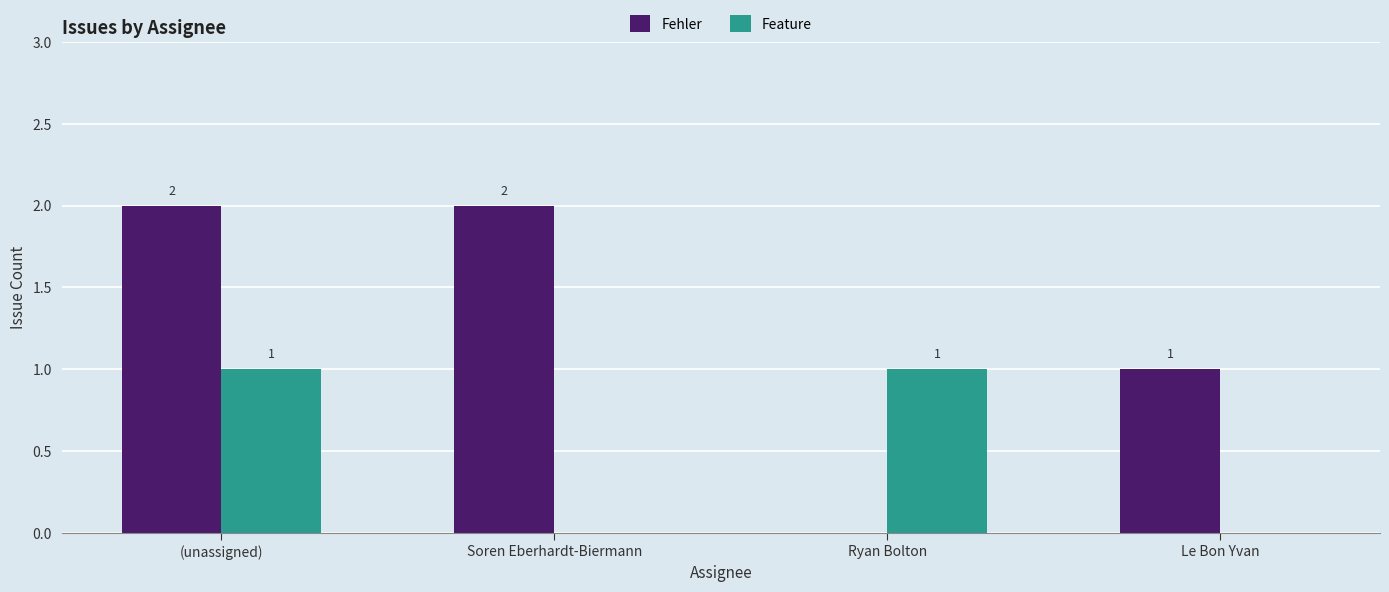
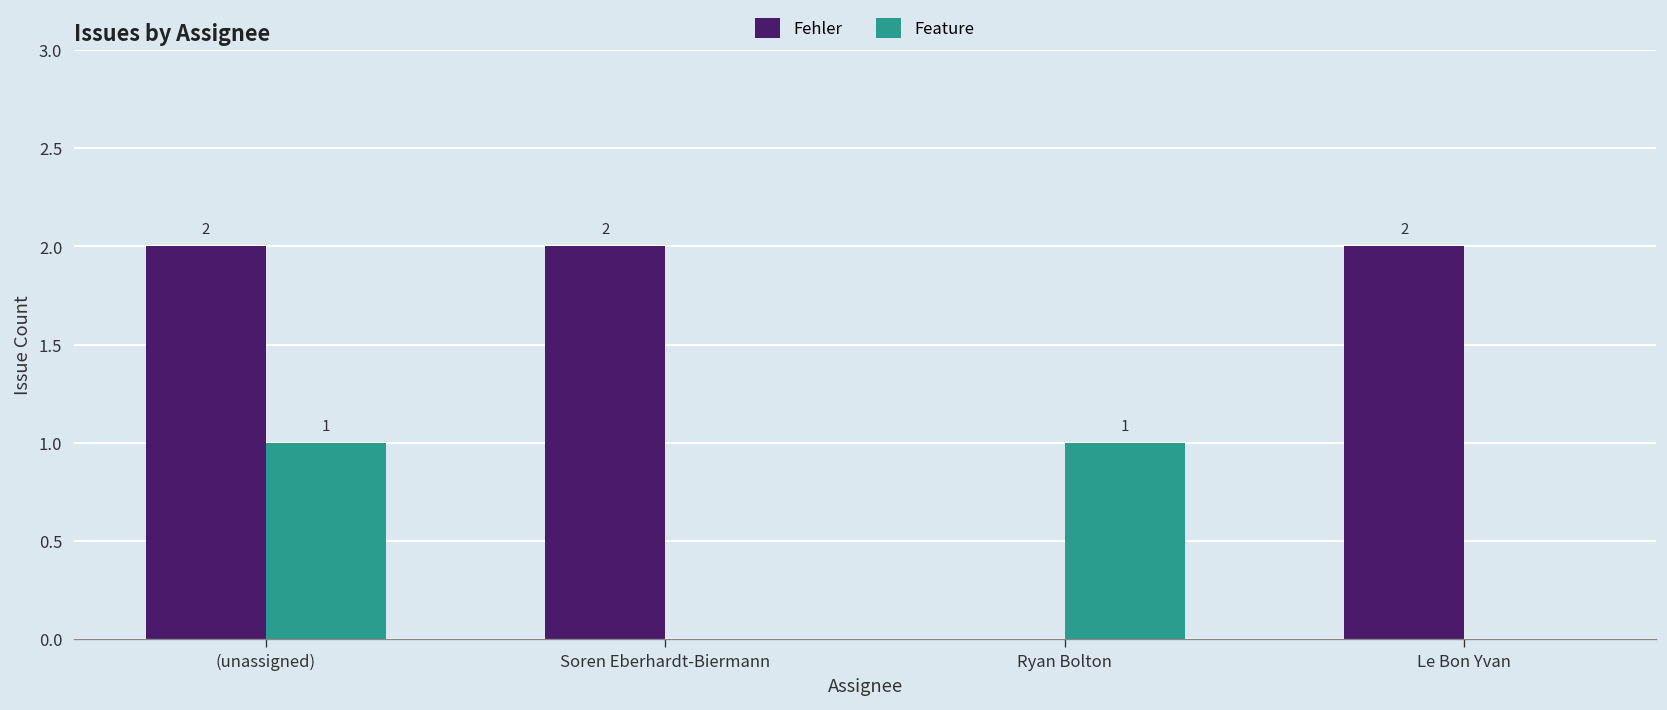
  {
    "Fehler": {
      "(unassigned)": 2,
      "Soren Eberhardt-Biermann": 2,
-     "Le Bon Yvan": 1
+     "Le Bon Yvan": 2
    },
    "Feature": {
      "(unassigned)": 1,
      "Ryan Bolton": 1
    }
  }
